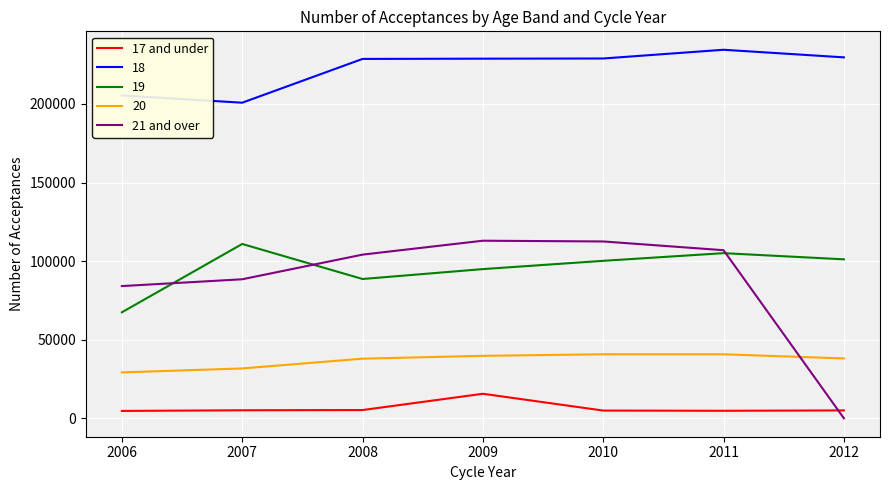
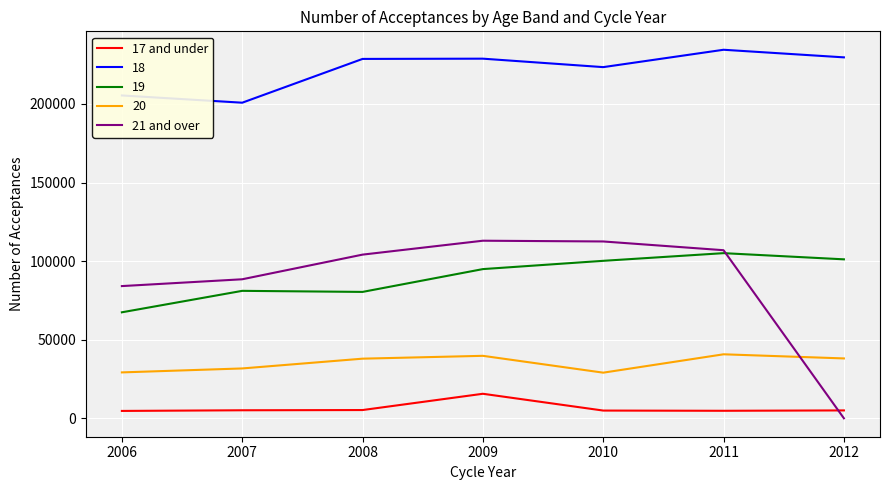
  {
    "17 and under": {
      "2006": 5000,
      "2007": 5000,
      "2008": 5000,
      "2009": 16000,
      "2010": 5000,
      "2011": 5000,
      "2012": 5000
    },
    "18": {
      "2007": 201000,
      "2008": 229000,
      "2009": 229000,
-     "2010": 229000,
+     "2010": 223000,
      "2011": 235000,
      "2012": 230000
    },
    "19": {
      "2006": 67000,
-     "2007": 111000,
-     "2008": 89000,
+     "2007": 81000,
+     "2008": 80000,
      "2009": 95000,
      "2010": 100000,
      "2011": 105000,
      "2012": 101000
    },
    "20": {
      "2006": 29000,
      "2007": 32000,
      "2008": 38000,
      "2009": 40000,
-     "2010": 41000,
+     "2010": 29000,
      "2011": 41000,
      "2012": 38000
    },
    "21 and over": {
      "2006": 84000,
      "2007": 88000,
      "2008": 104000,
      "2009": 113000,
      "2010": 113000,
      "2011": 107000,
      "2012": 0
    }
  }
